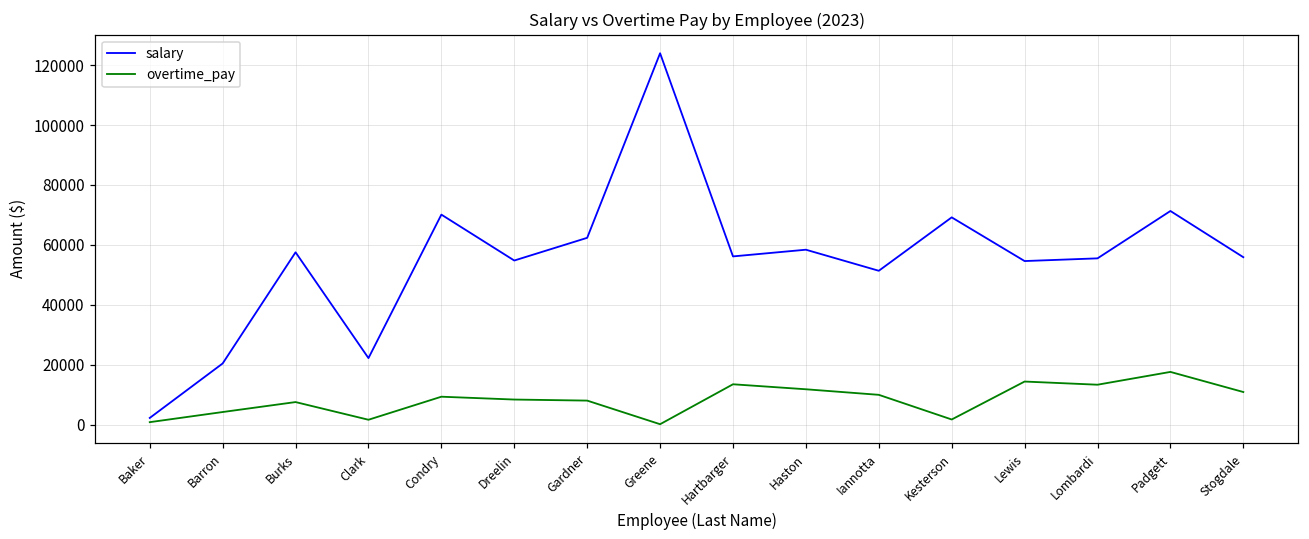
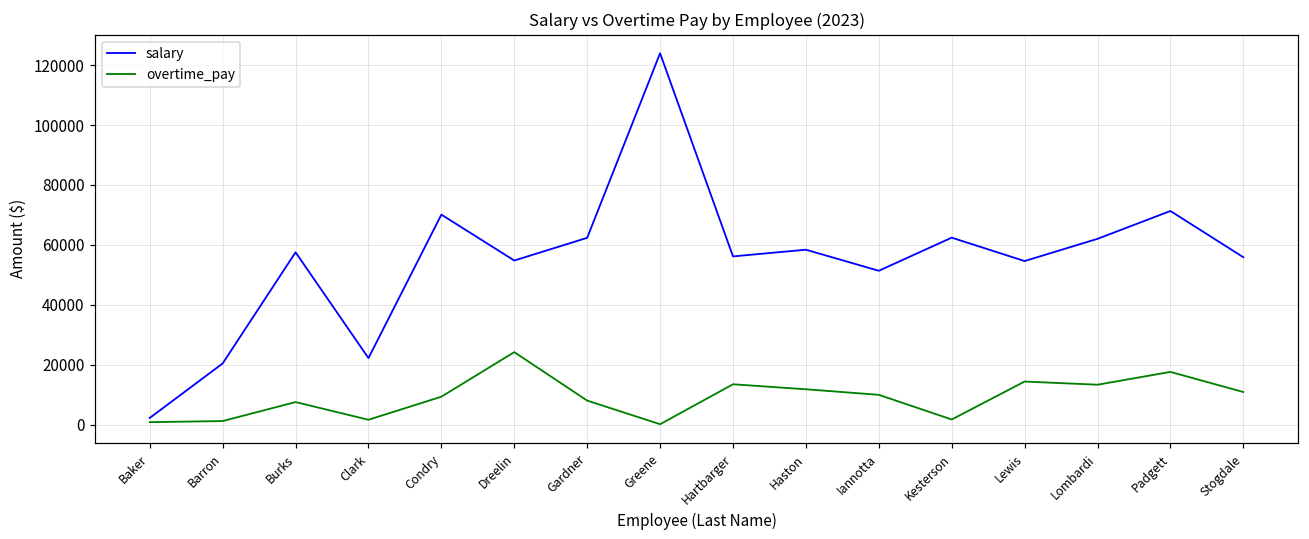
  {
    "salary": {
      "Baker": 2000,
      "Barron": 20000,
      "Burks": 58000,
      "Clark": 22000,
      "Condry": 70000,
      "Dreelin": 55000,
      "Gardner": 62000,
      "Greene": 124000,
      "Hartbarger": 56000,
      "Haston": 58000,
      "Iannotta": 51000,
-     "Kesterson": 69000,
+     "Kesterson": 62000,
      "Lewis": 55000,
-     "Lombardi": 56000,
+     "Lombardi": 62000,
      "Padgett": 71000,
      "Stogdale": 56000
    },
    "overtime_pay": {
      "Baker": 1000,
-     "Barron": 4000,
+     "Barron": 1000,
      "Burks": 8000,
      "Clark": 2000,
      "Condry": 9000,
-     "Dreelin": 8000,
+     "Dreelin": 24000,
      "Gardner": 8000,
      "Greene": 0,
      "Hartbarger": 13000,
      "Haston": 12000,
      "Iannotta": 10000,
      "Kesterson": 2000,
      "Lewis": 14000,
      "Lombardi": 13000,
      "Padgett": 18000,
      "Stogdale": 11000
    }
  }
